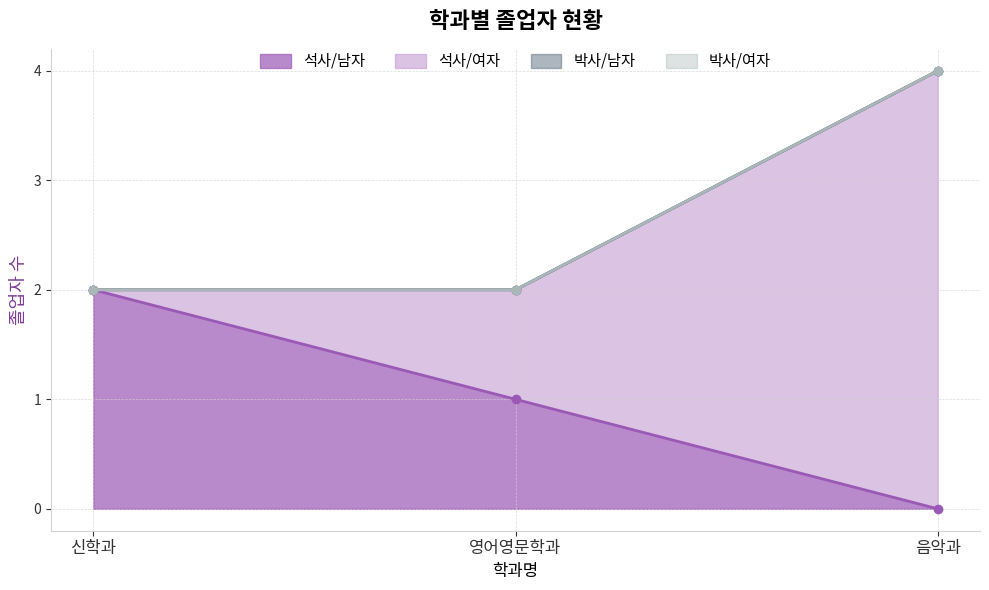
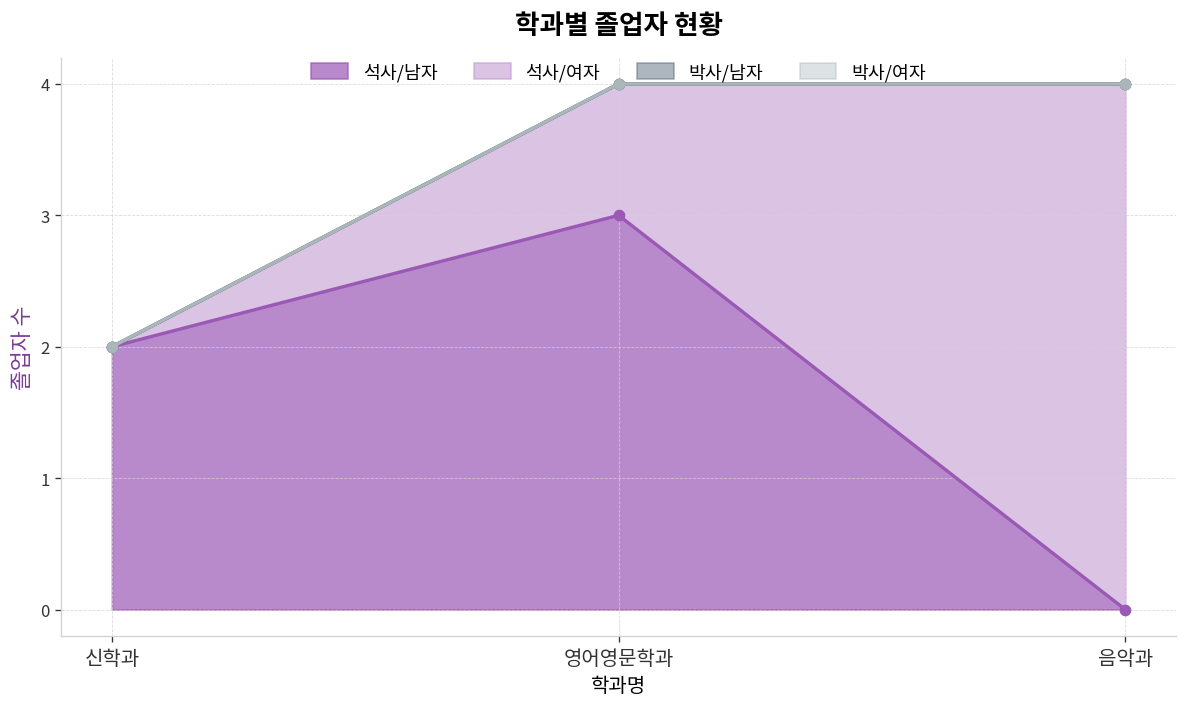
  {
    "석사/남자": {
-     "영어영문학과": 1,
+     "영어영문학과": 3,
      "음악과": 0
    },
    "박사/여자": {
      "음악과": 4
    }
  }
